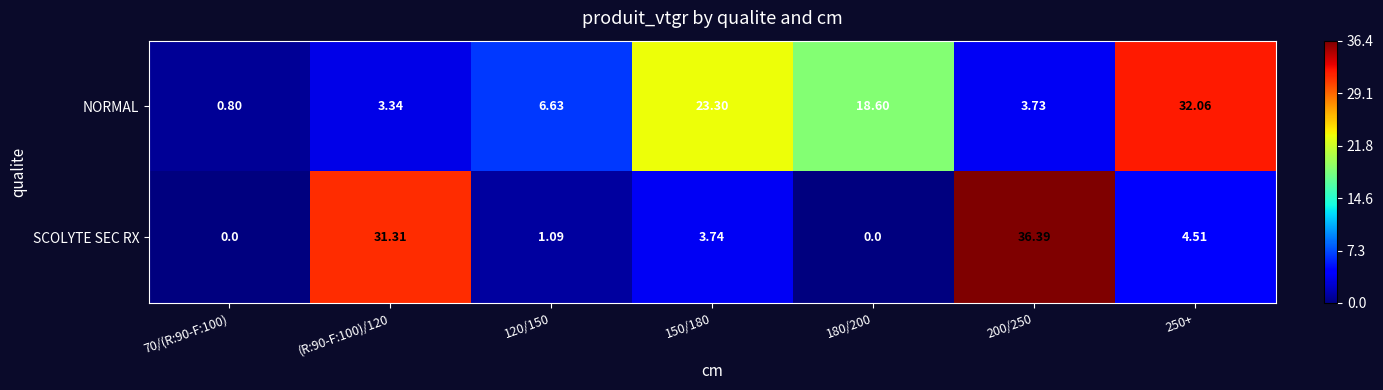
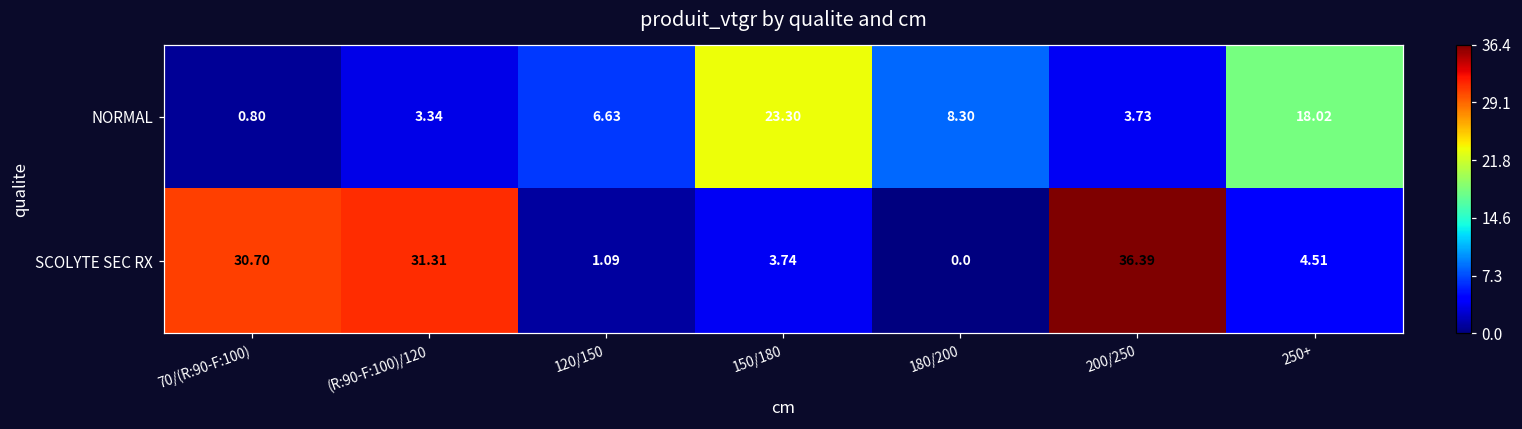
  {
    "NORMAL": {
      "70/(R:90-F:100)": 0.80,
      "(R:90-F:100)/120": 3.34,
      "120/150": 6.63,
      "150/180": 23.30,
-     "180/200": 18.60,
+     "180/200": 8.30,
      "200/250": 3.73,
-     "250+": 32.06
+     "250+": 18.02
    },
    "SCOLYTE SEC RX": {
-     "70/(R:90-F:100)": 0.0,
+     "70/(R:90-F:100)": 30.70,
      "(R:90-F:100)/120": 31.31,
      "120/150": 1.09,
      "150/180": 3.74,
      "180/200": 0.0,
      "200/250": 36.39,
      "250+": 4.51
    }
  }
